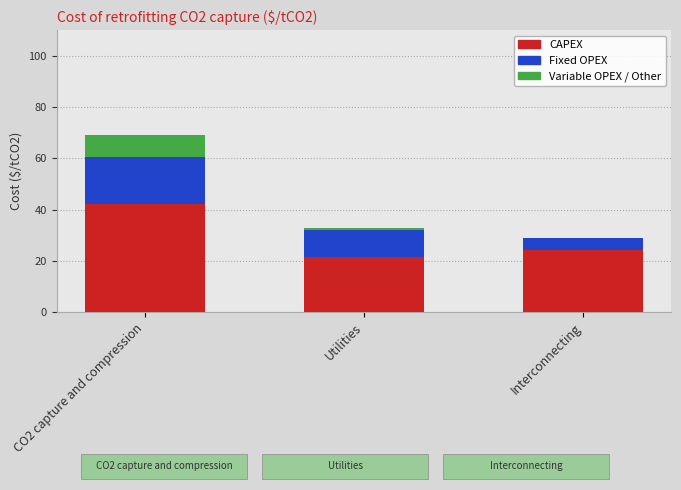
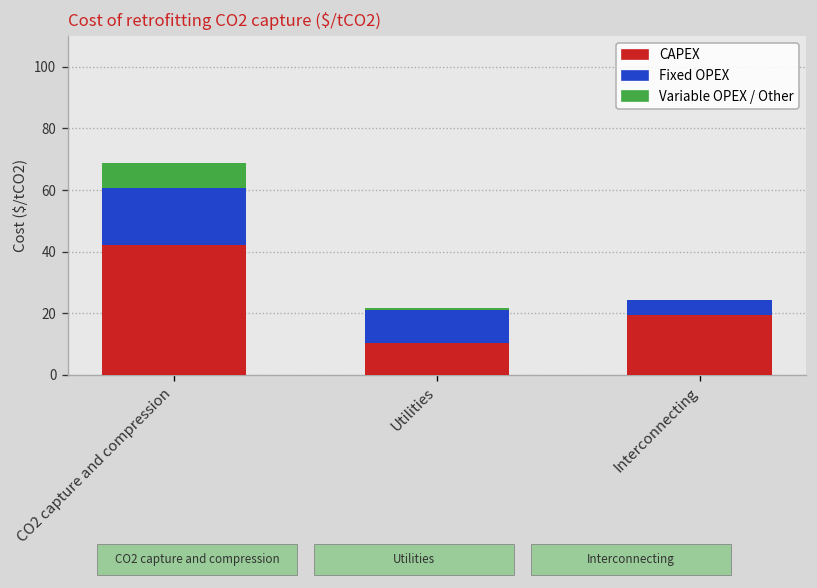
  {
    "CAPEX": {
      "CO2 capture and compression": 42,
-     "Utilities": 21,
-     "Interconnecting": 24
+     "Utilities": 10,
+     "Interconnecting": 19
    },
    "Fixed OPEX": {
      "CO2 capture and compression": 18,
      "Utilities": 11,
      "Interconnecting": 5
    },
    "Variable OPEX / Other": {
      "CO2 capture and compression": 8,
      "Interconnecting": 0
    }
  }
